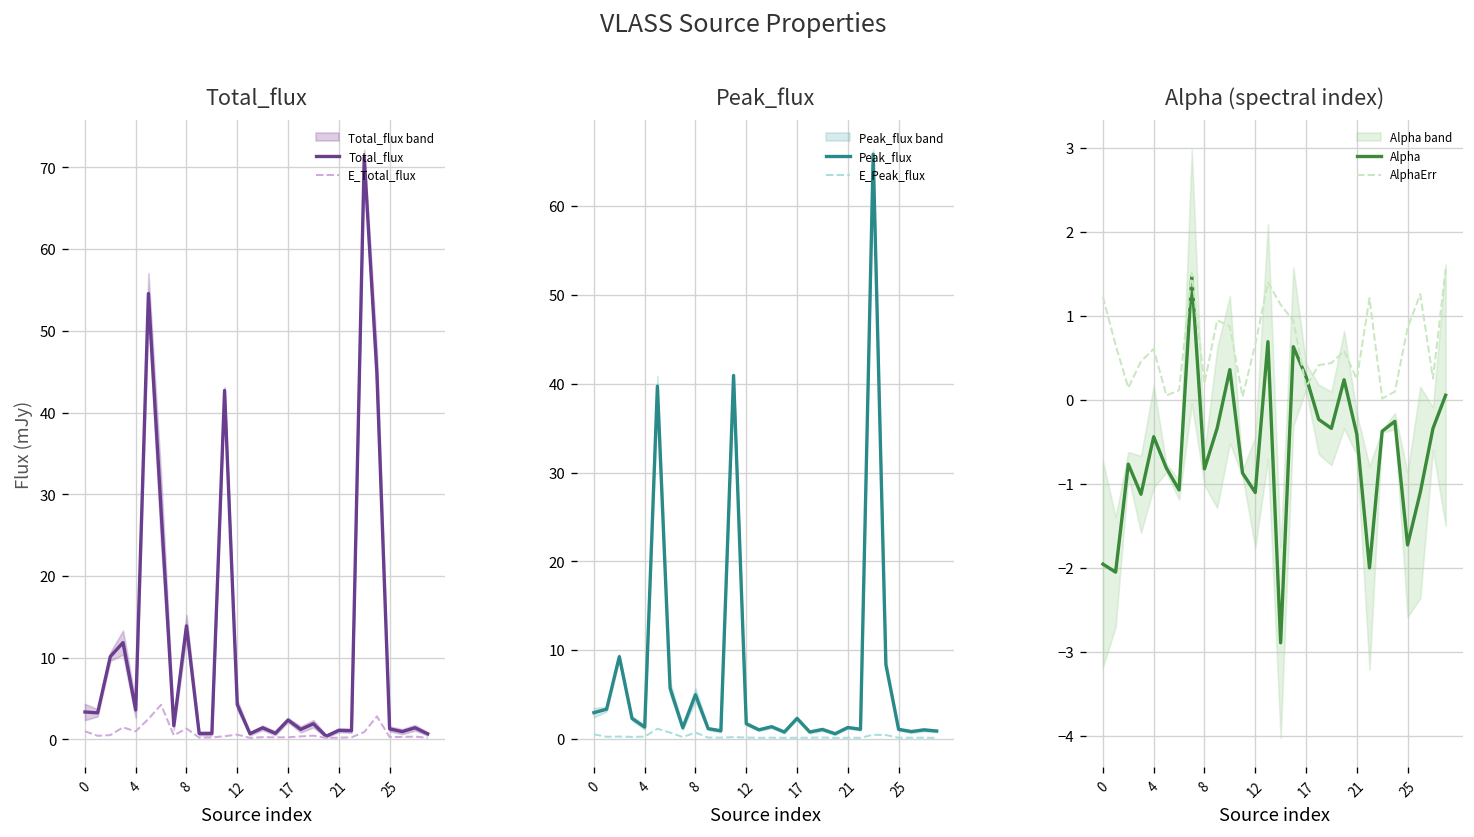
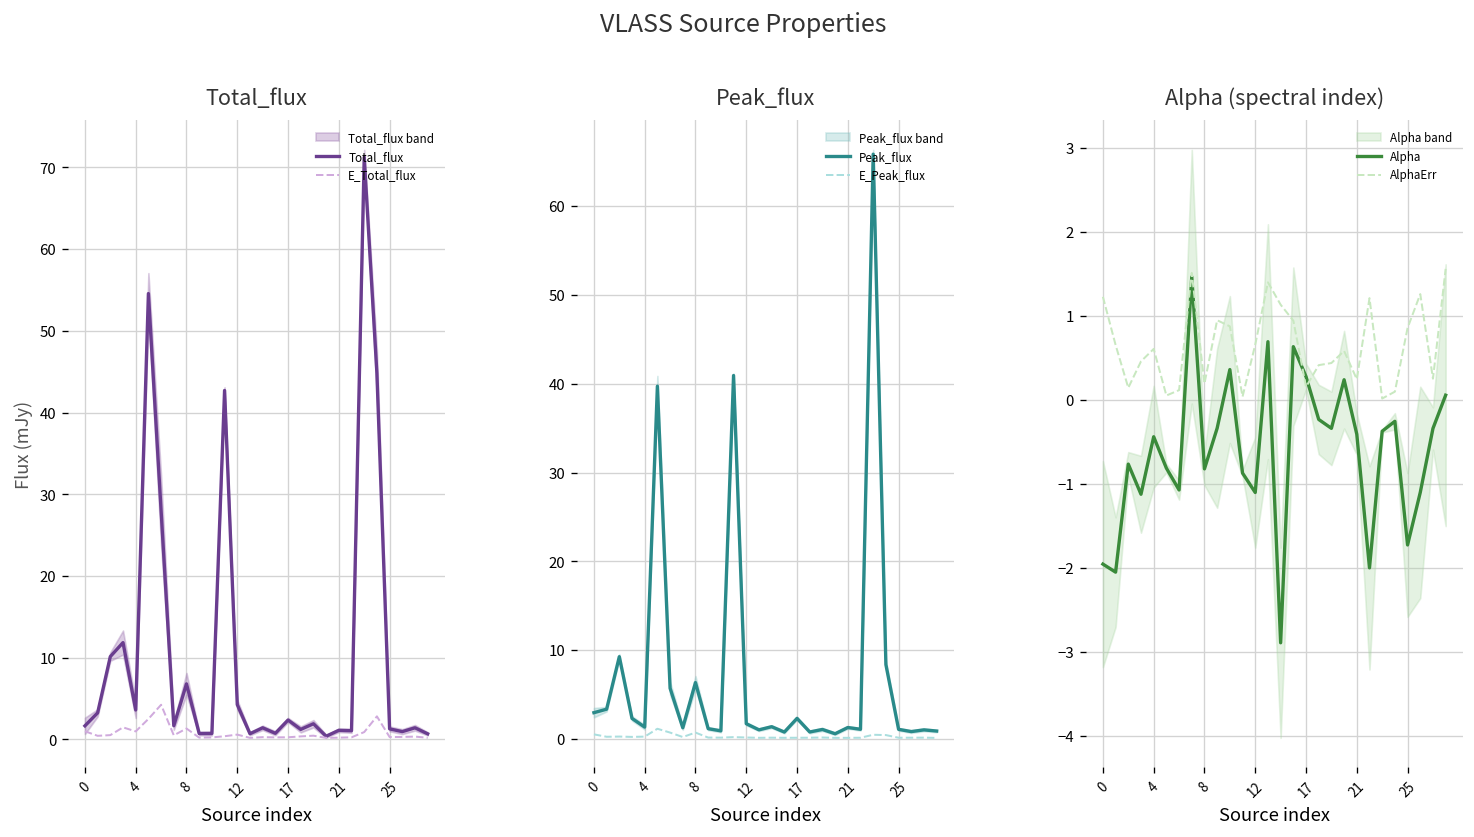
  {
    "Total_flux": {
      "Total_flux": {
-       "0": 3,
+       "0": 2,
        "4": 4,
-       "8": 14,
+       "8": 7,
        "12": 4
      }
    },
    "Peak_flux": {
      "Peak_flux": {
        "0": 3,
-       "8": 5
+       "8": 6
      },
      "E_Peak_flux": {
        "0": 1,
        "4": 0,
        "8": 1,
        "12": 0,
        "17": 0,
        "21": 0,
        "25": 0
      }
    },
    "Alpha (spectral index)": {
      "Alpha": {
        "0": -2.0,
        "4": -0.4,
        "8": -0.8,
        "12": -1.1,
        "17": 0.3,
        "21": -0.4,
        "25": -1.7
      }
    }
  }
